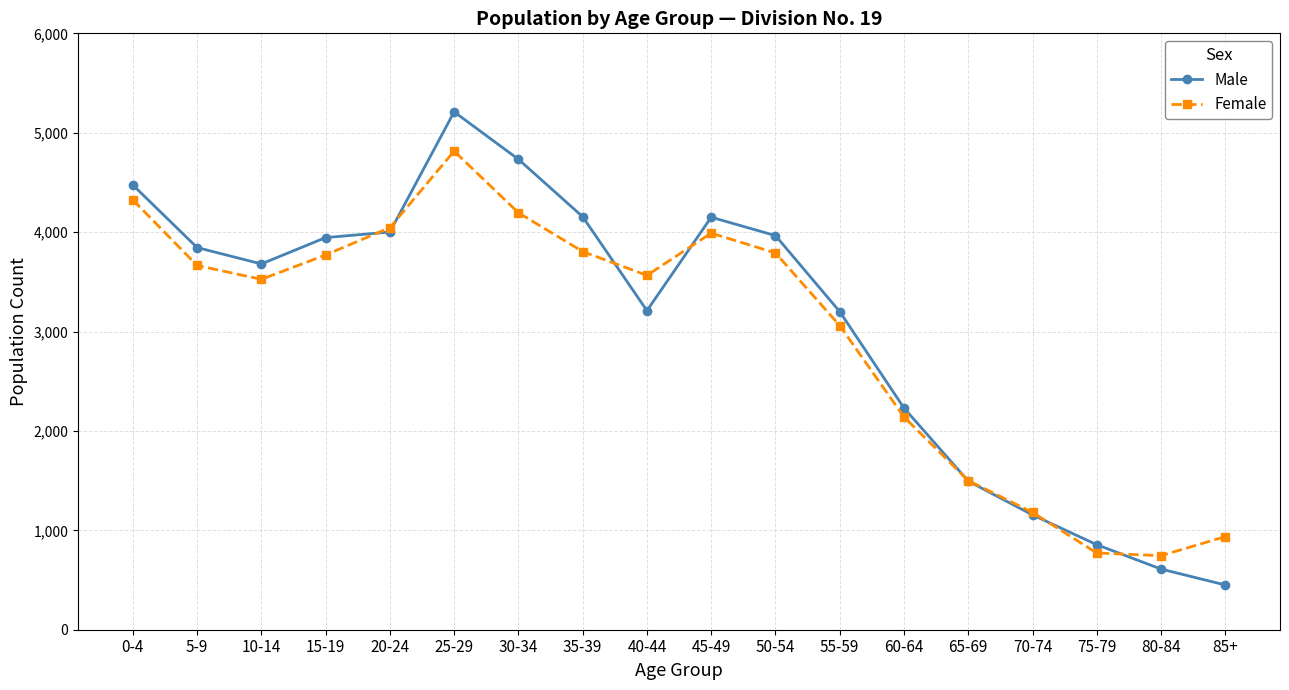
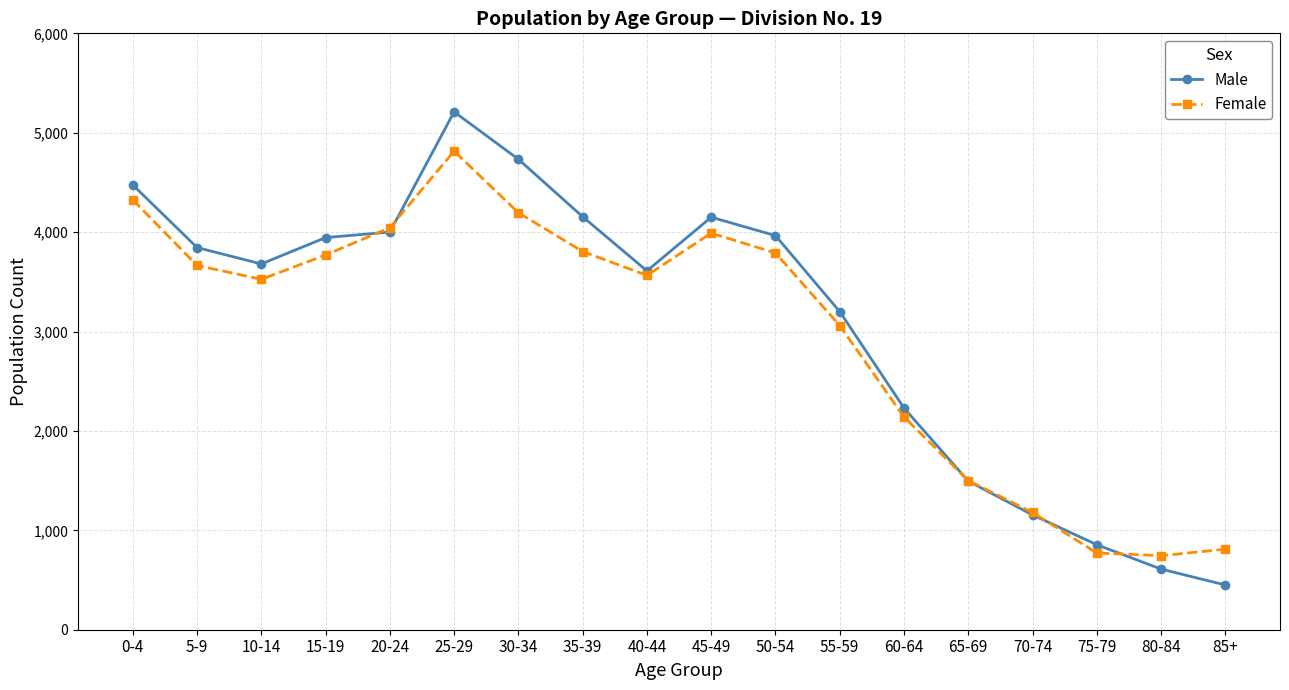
  {
    "Male": {
      "0-4": "4,500",
      "5-9": "3,800",
      "10-14": "3,700",
      "15-19": "3,900",
      "20-24": "4,000",
      "25-29": "5,200",
      "30-34": "4,700",
      "35-39": "4,200",
-     "40-44": "3,200",
+     "40-44": "3,600",
      "45-49": "4,200",
      "50-54": "4,000",
      "55-59": "3,200",
      "60-64": "2,200",
      "75-79": "900",
      "80-84": "600",
      "85+": "500"
    },
    "Female": {
      "0-4": "4,300",
      "5-9": "3,700",
      "10-14": "3,500",
      "15-19": "3,800",
      "20-24": "4,000",
      "25-29": "4,800",
      "30-34": "4,200",
      "35-39": "3,800",
      "40-44": "3,600",
      "45-49": "4,000",
      "50-54": "3,800",
      "55-59": "3,100",
      "60-64": "2,100",
      "75-79": "800",
      "80-84": "700",
-     "85+": "900"
+     "85+": "800"
    }
  }
